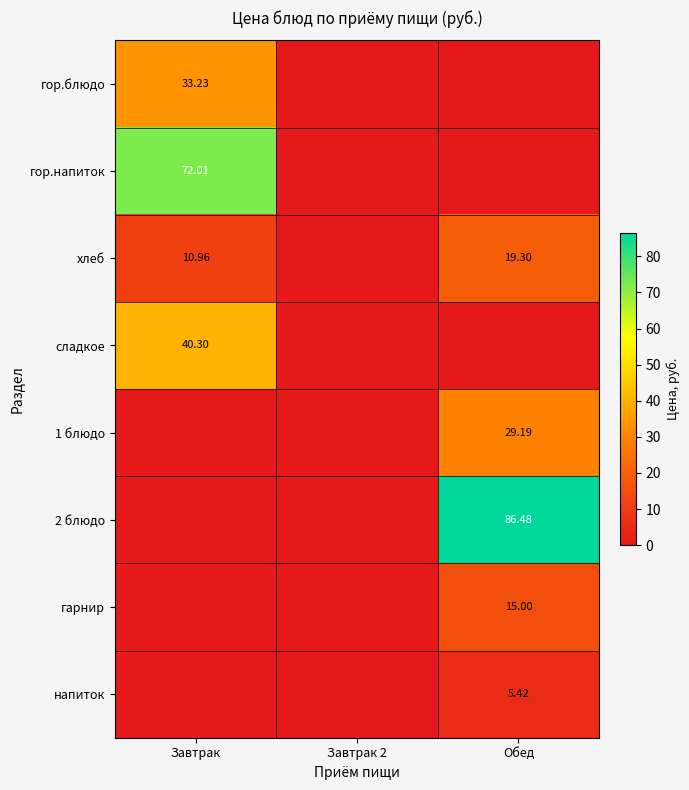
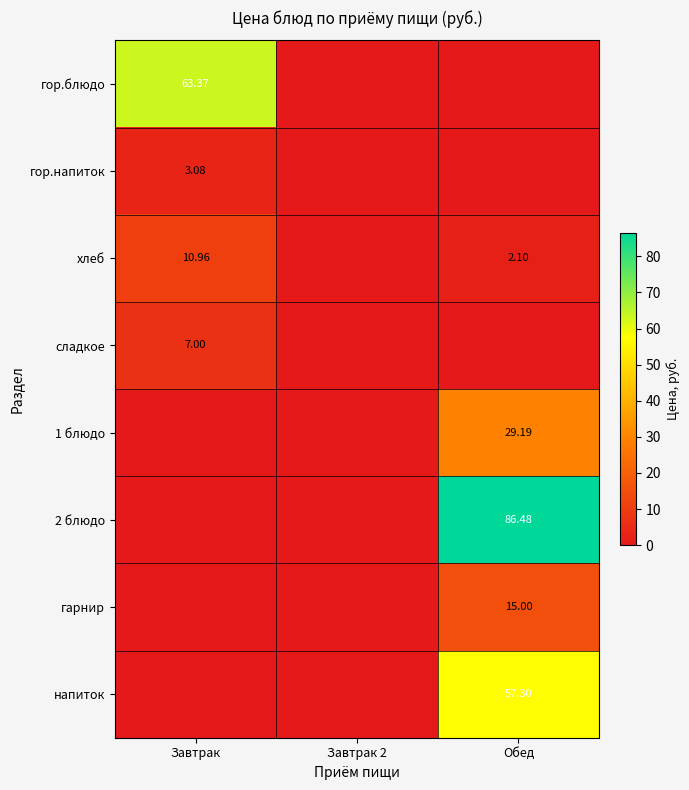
  {
    "гор.блюдо": {
-     "Завтрак": 33.23
+     "Завтрак": 63.37
    },
    "гор.напиток": {
-     "Завтрак": 72.01
+     "Завтрак": 3.08
    },
    "хлеб": {
      "Завтрак": 10.96,
-     "Обед": 19.30
+     "Обед": 2.10
    },
    "сладкое": {
-     "Завтрак": 40.30
+     "Завтрак": 7.00
    },
    "1 блюдо": {
      "Обед": 29.19
    },
    "2 блюдо": {
      "Обед": 86.48
    },
    "гарнир": {
      "Обед": 15.00
    },
    "напиток": {
-     "Обед": 5.42
+     "Обед": 57.30
    }
  }
